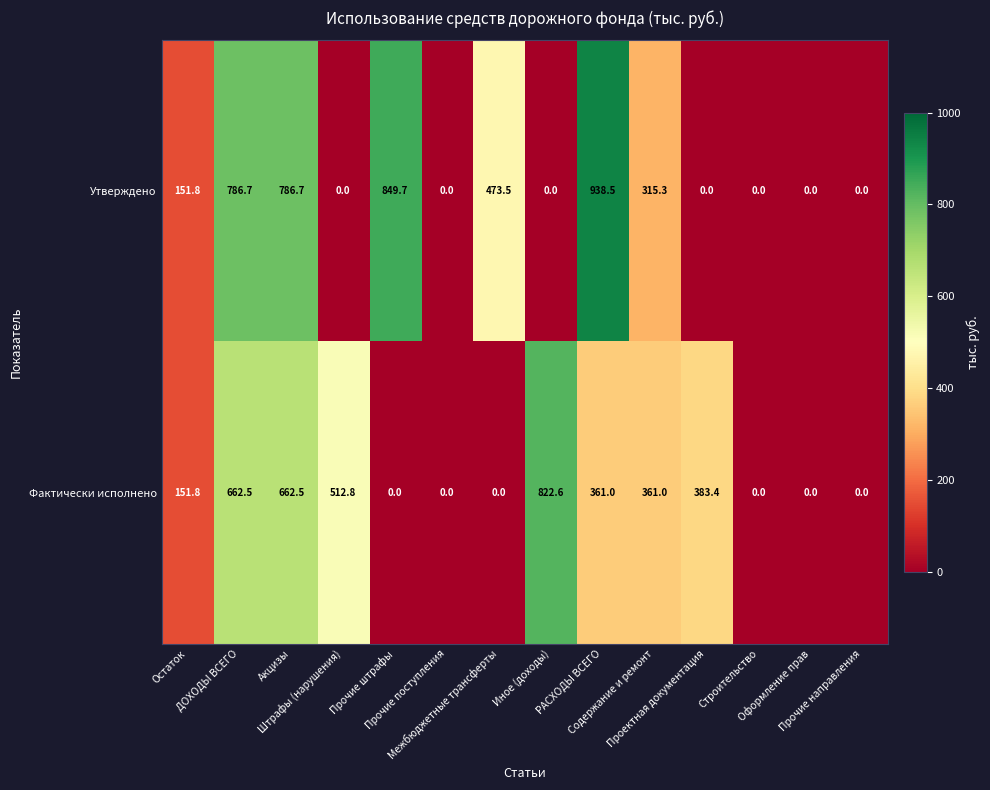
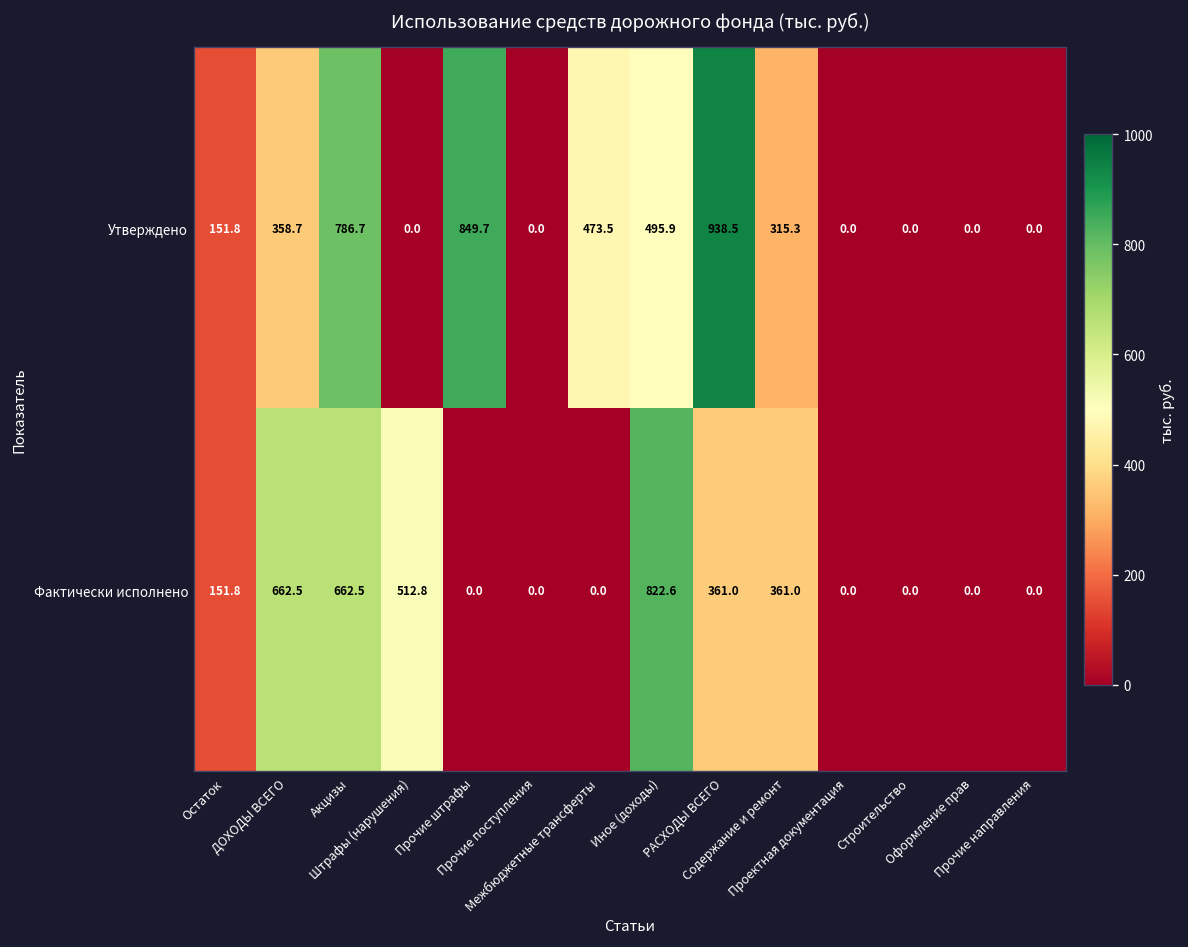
  {
    "Утверждено": {
      "Остаток": 151.8,
-     "ДОХОДЫ ВСЕГО": 786.7,
+     "ДОХОДЫ ВСЕГО": 358.7,
      "Акцизы": 786.7,
      "Штрафы (нарушения)": 0.0,
      "Прочие штрафы": 849.7,
      "Прочие поступления": 0.0,
      "Межбюджетные трансферты": 473.5,
-     "Иное (доходы)": 0.0,
+     "Иное (доходы)": 495.9,
      "РАСХОДЫ ВСЕГО": 938.5,
      "Содержание и ремонт": 315.3,
      "Проектная документация": 0.0,
      "Строительство": 0.0,
      "Оформление прав": 0.0,
      "Прочие направления": 0.0
    },
    "Фактически исполнено": {
      "Остаток": 151.8,
      "ДОХОДЫ ВСЕГО": 662.5,
      "Акцизы": 662.5,
      "Штрафы (нарушения)": 512.8,
      "Прочие штрафы": 0.0,
      "Прочие поступления": 0.0,
      "Межбюджетные трансферты": 0.0,
      "Иное (доходы)": 822.6,
      "РАСХОДЫ ВСЕГО": 361.0,
      "Содержание и ремонт": 361.0,
-     "Проектная документация": 383.4,
+     "Проектная документация": 0.0,
      "Строительство": 0.0,
      "Оформление прав": 0.0,
      "Прочие направления": 0.0
    }
  }
